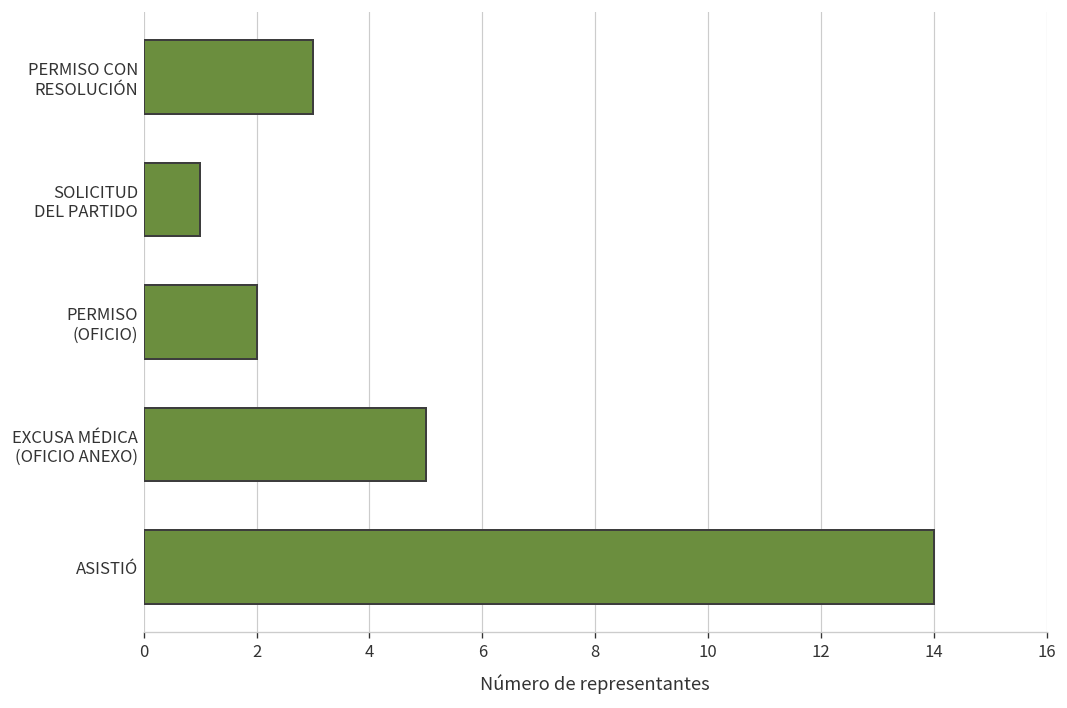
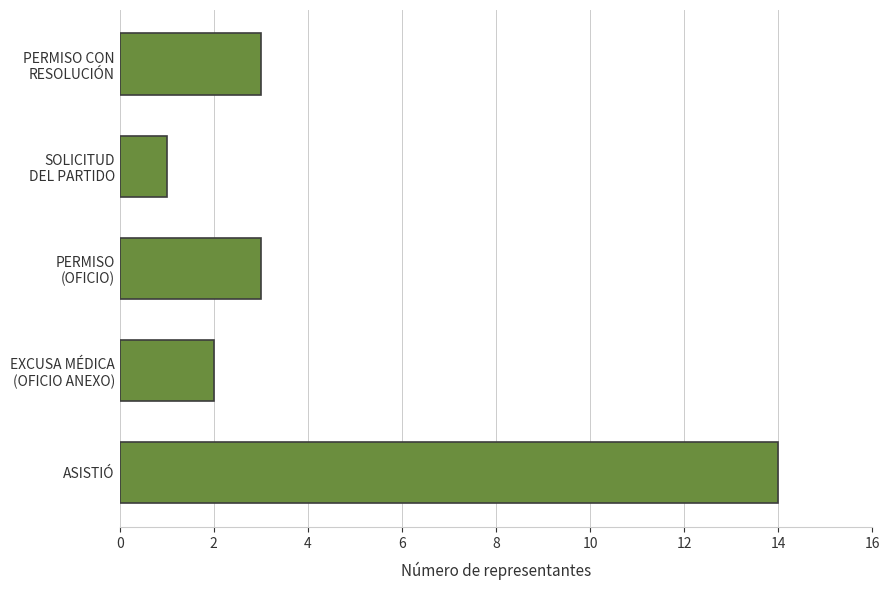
  {
    "PERMISO CON RESOLUCIÓN": 3,
    "SOLICITUD DEL PARTIDO": 1,
-   "PERMISO (OFICIO)": 2,
-   "EXCUSA MÉDICA (OFICIO ANEXO)": 5,
+   "PERMISO (OFICIO)": 3,
+   "EXCUSA MÉDICA (OFICIO ANEXO)": 2,
    "ASISTIÓ": 14
  }
